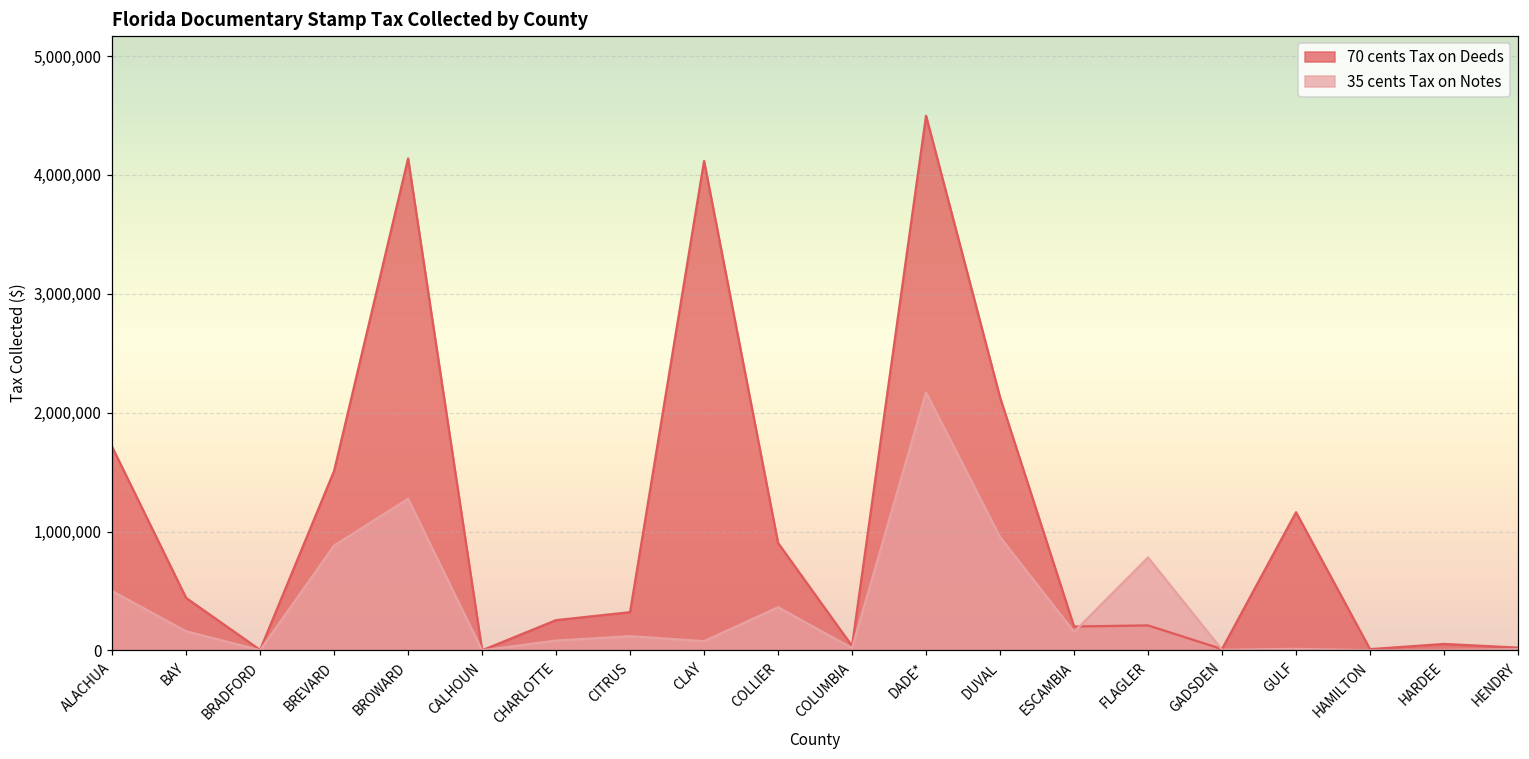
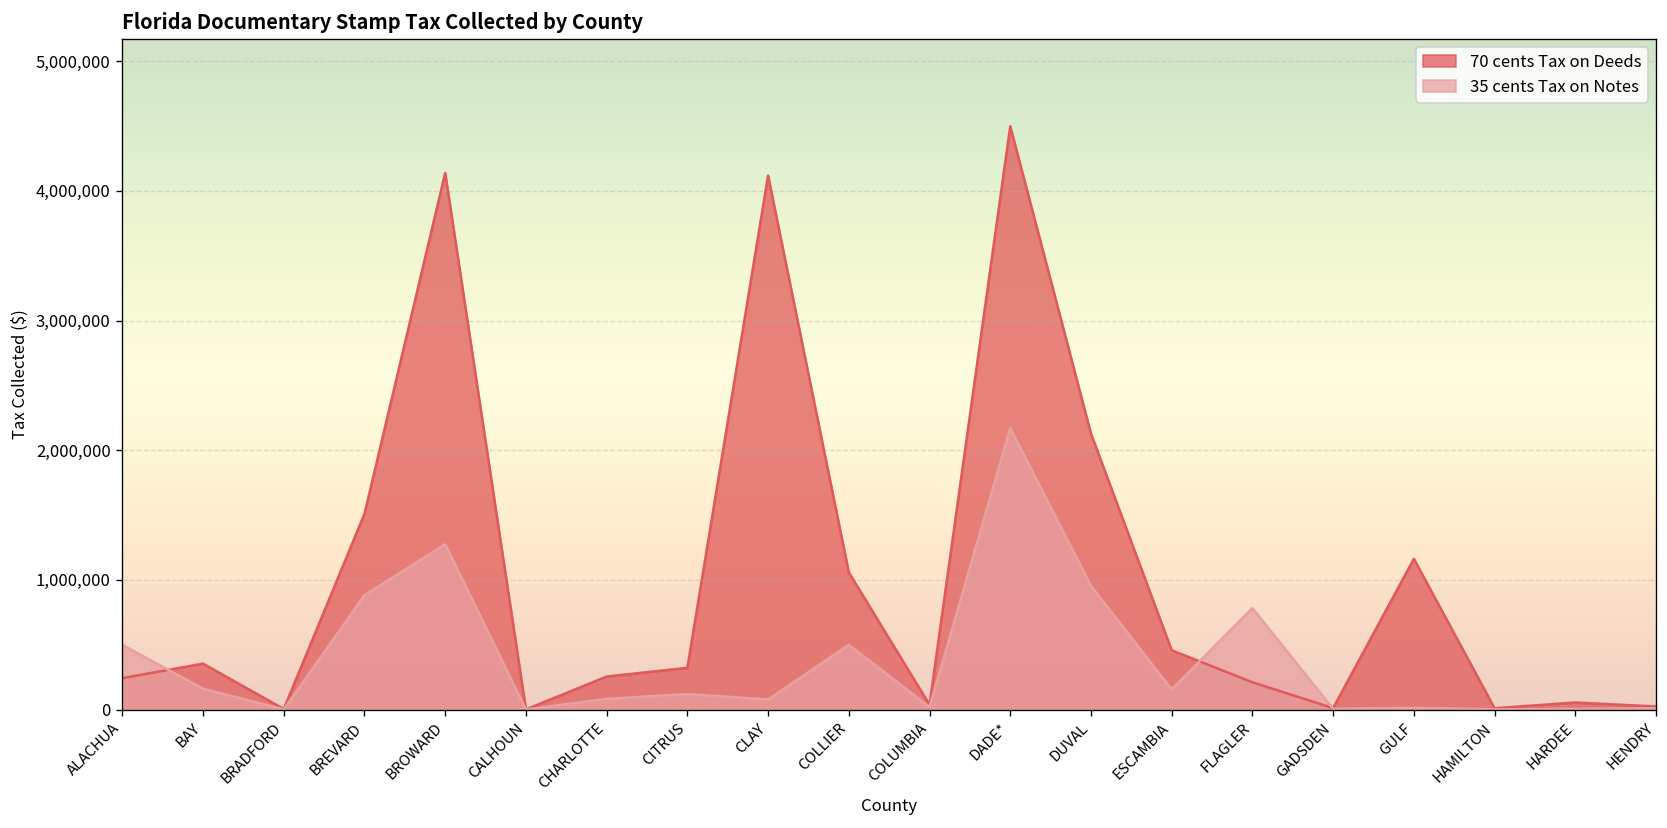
  {
    "70 cents Tax on Deeds": {
-     "ALACHUA": "1,710,000",
-     "BAY": "440,000",
+     "ALACHUA": "240,000",
+     "BAY": "350,000",
      "BREVARD": "1,510,000",
      "BROWARD": "4,140,000",
      "CHARLOTTE": "250,000",
      "CITRUS": "320,000",
      "CLAY": "4,120,000",
-     "COLLIER": "900,000",
+     "COLLIER": "1,060,000",
      "DADE*": "4,500,000",
      "DUVAL": "2,130,000",
-     "ESCAMBIA": "200,000",
+     "ESCAMBIA": "460,000",
      "FLAGLER": "210,000",
      "GULF": "1,160,000",
      "HARDEE": "50,000"
    },
    "35 cents Tax on Notes": {
      "ALACHUA": "500,000",
      "BAY": "160,000",
      "BREVARD": "880,000",
      "BROWARD": "1,270,000",
      "CHARLOTTE": "80,000",
      "CITRUS": "120,000",
      "CLAY": "80,000",
-     "COLLIER": "360,000",
+     "COLLIER": "500,000",
      "DADE*": "2,170,000",
      "DUVAL": "950,000",
      "ESCAMBIA": "160,000",
      "FLAGLER": "780,000",
      "GULF": "10,000",
      "HARDEE": "0"
    }
  }
